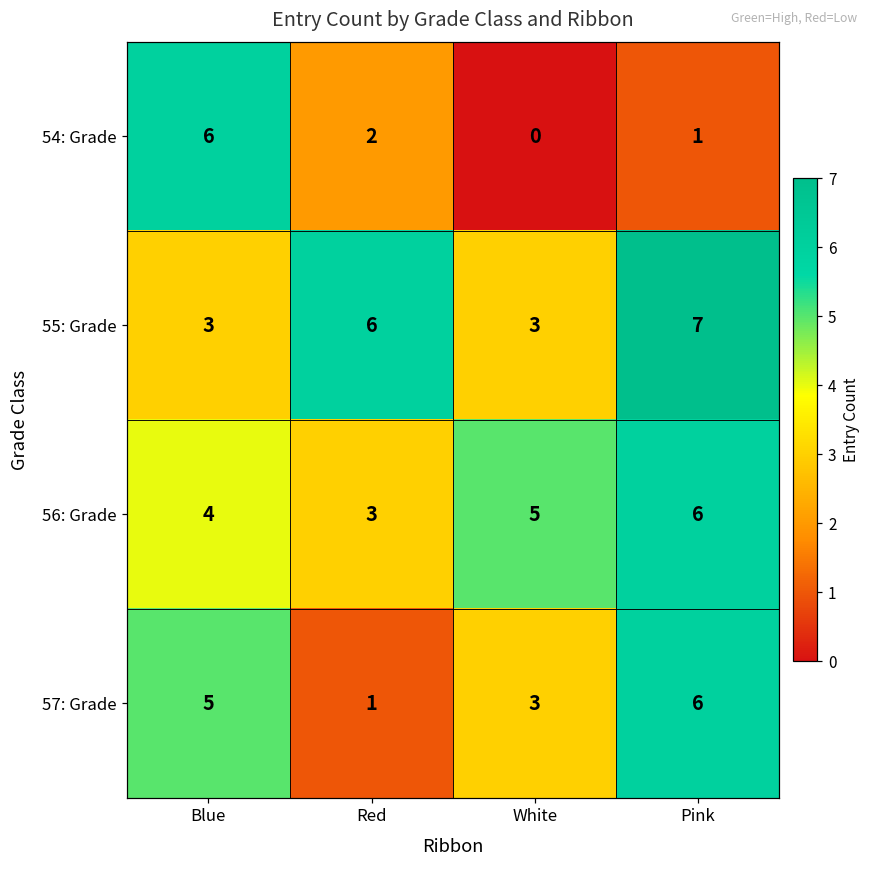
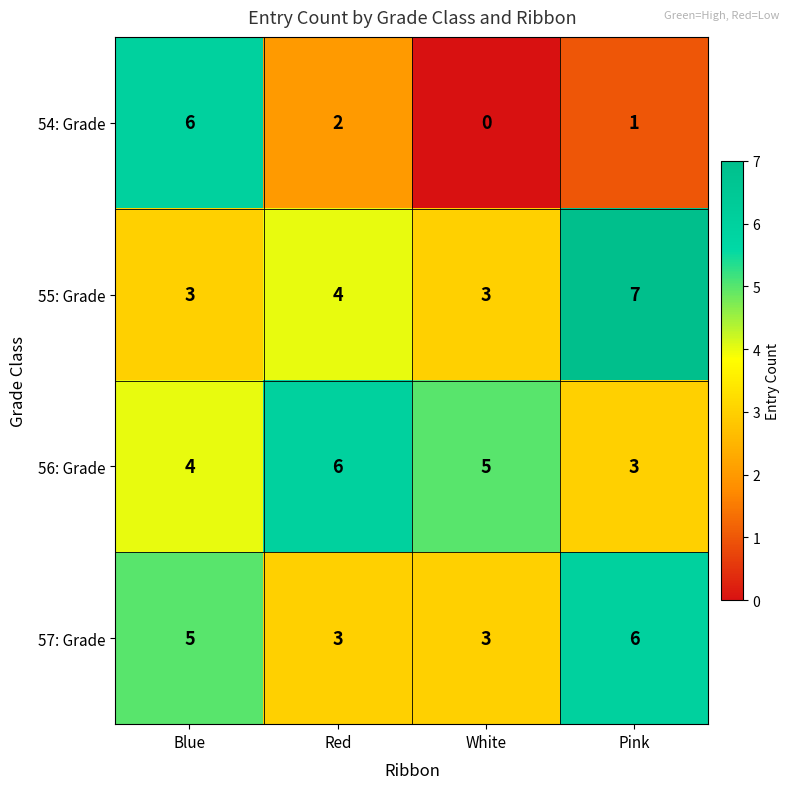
  {
    "54: Grade": {
      "Blue": 6,
      "Red": 2,
      "White": 0,
      "Pink": 1
    },
    "55: Grade": {
      "Blue": 3,
-     "Red": 6,
+     "Red": 4,
      "White": 3,
      "Pink": 7
    },
    "56: Grade": {
      "Blue": 4,
-     "Red": 3,
+     "Red": 6,
      "White": 5,
-     "Pink": 6
+     "Pink": 3
    },
    "57: Grade": {
      "Blue": 5,
-     "Red": 1,
+     "Red": 3,
      "White": 3,
      "Pink": 6
    }
  }
